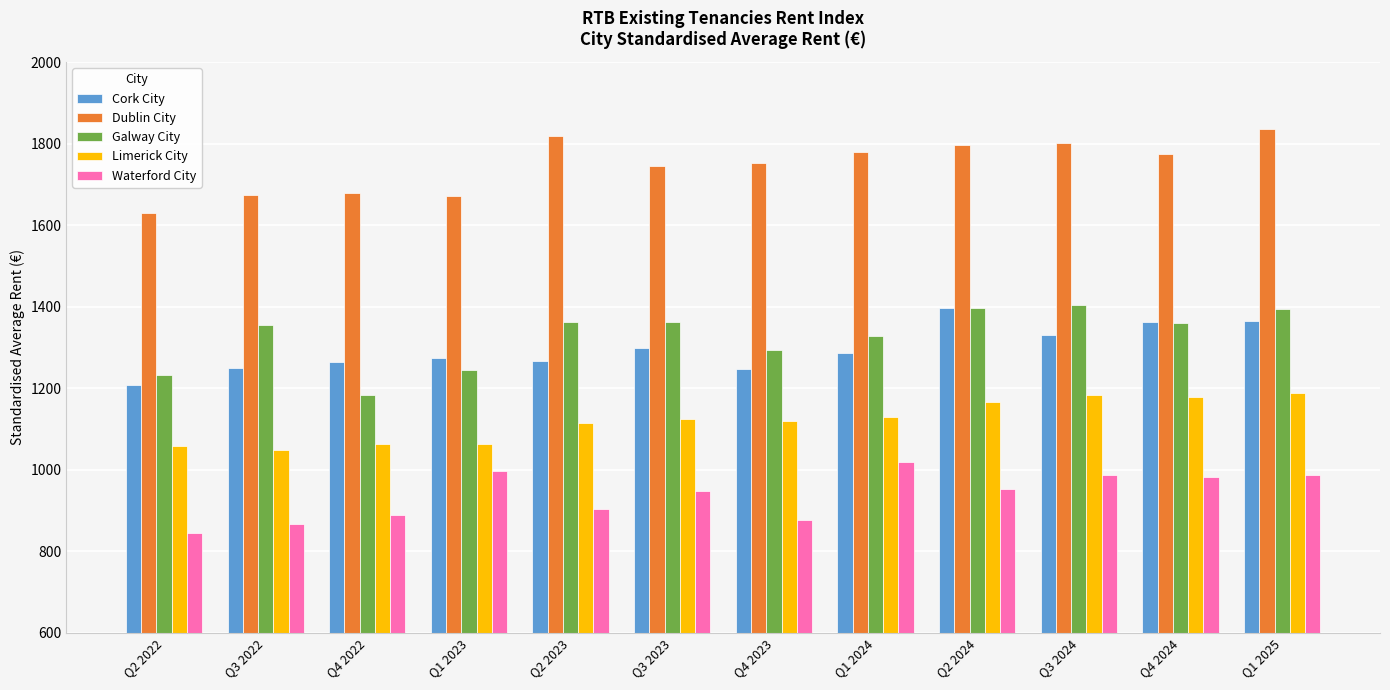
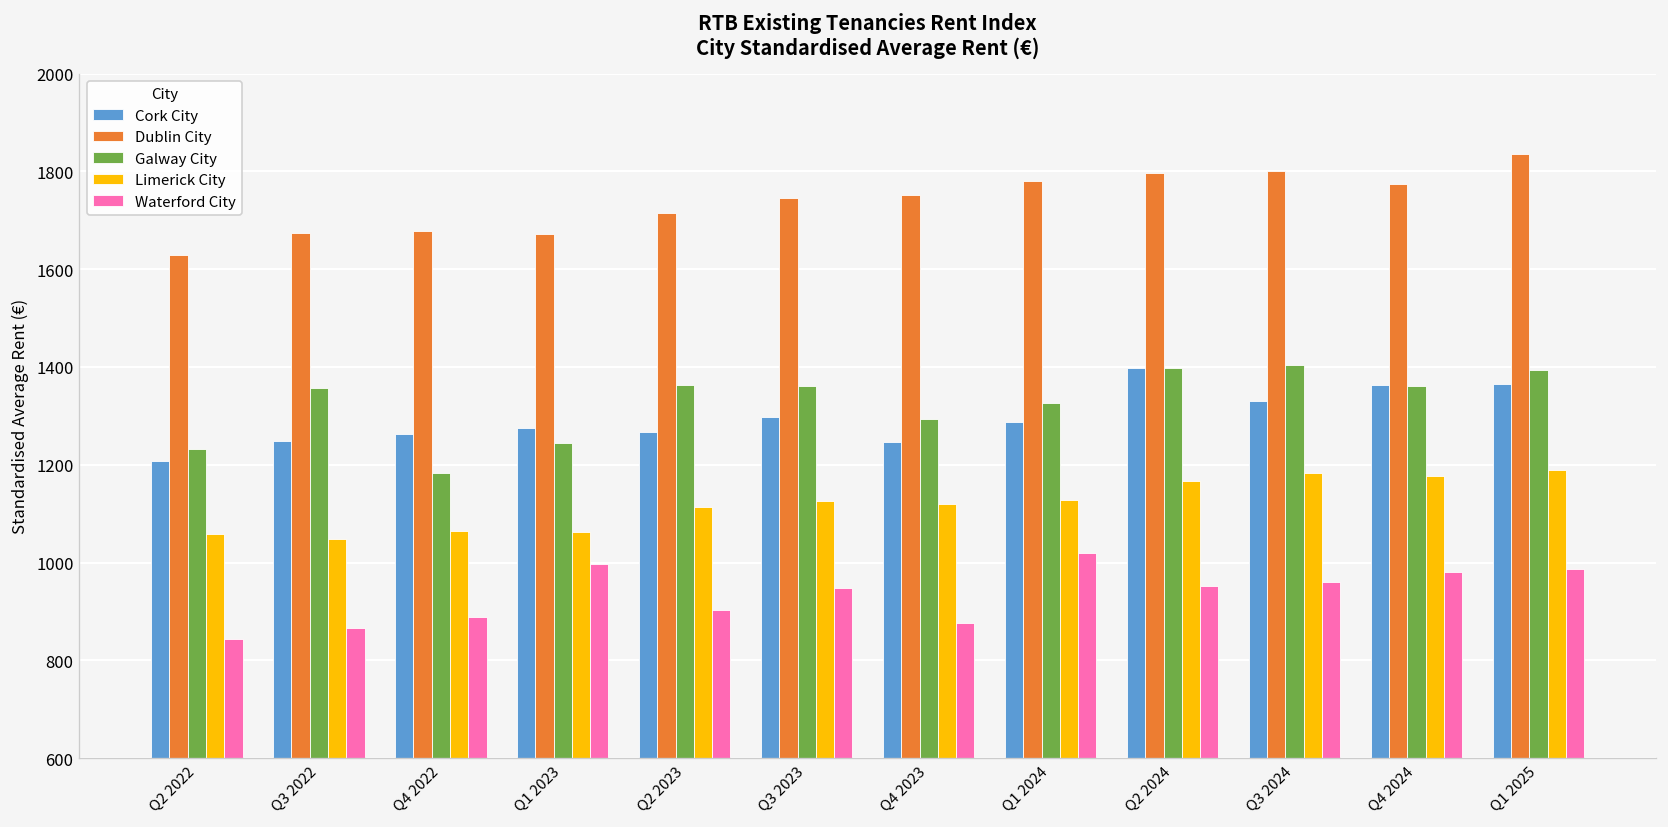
  {
    "Cork City": {
      "Q2 2022": 1210,
      "Q3 2022": 1250,
      "Q4 2022": 1260,
      "Q1 2023": 1280,
      "Q2 2023": 1270,
      "Q3 2023": 1300,
      "Q4 2023": 1250,
      "Q1 2024": 1290,
      "Q2 2024": 1400,
      "Q3 2024": 1330,
      "Q4 2024": 1360,
      "Q1 2025": 1360
    },
    "Dublin City": {
      "Q2 2022": 1630,
      "Q3 2022": 1670,
      "Q4 2022": 1680,
      "Q1 2023": 1670,
-     "Q2 2023": 1820,
+     "Q2 2023": 1710,
      "Q3 2023": 1740,
      "Q4 2023": 1750,
      "Q1 2024": 1780,
      "Q2 2024": 1800,
      "Q3 2024": 1800,
      "Q4 2024": 1770,
      "Q1 2025": 1840
    },
    "Galway City": {
      "Q2 2022": 1230,
      "Q3 2022": 1360,
      "Q4 2022": 1180,
      "Q1 2023": 1240,
      "Q2 2023": 1360,
      "Q3 2023": 1360,
      "Q4 2023": 1290,
      "Q1 2024": 1330,
      "Q2 2024": 1400,
      "Q3 2024": 1400,
      "Q4 2024": 1360,
      "Q1 2025": 1390
    },
    "Limerick City": {
      "Q2 2022": 1060,
      "Q3 2022": 1050,
      "Q4 2022": 1060,
      "Q1 2023": 1060,
      "Q2 2023": 1110,
      "Q3 2023": 1130,
      "Q4 2023": 1120,
      "Q1 2024": 1130,
      "Q2 2024": 1170,
      "Q3 2024": 1180,
      "Q4 2024": 1180,
      "Q1 2025": 1190
    },
    "Waterford City": {
      "Q2 2022": 840,
      "Q3 2022": 870,
      "Q4 2022": 890,
      "Q1 2023": 1000,
      "Q2 2023": 900,
      "Q3 2023": 950,
      "Q4 2023": 880,
      "Q1 2024": 1020,
      "Q2 2024": 950,
-     "Q3 2024": 990,
+     "Q3 2024": 960,
      "Q4 2024": 980,
      "Q1 2025": 990
    }
  }
